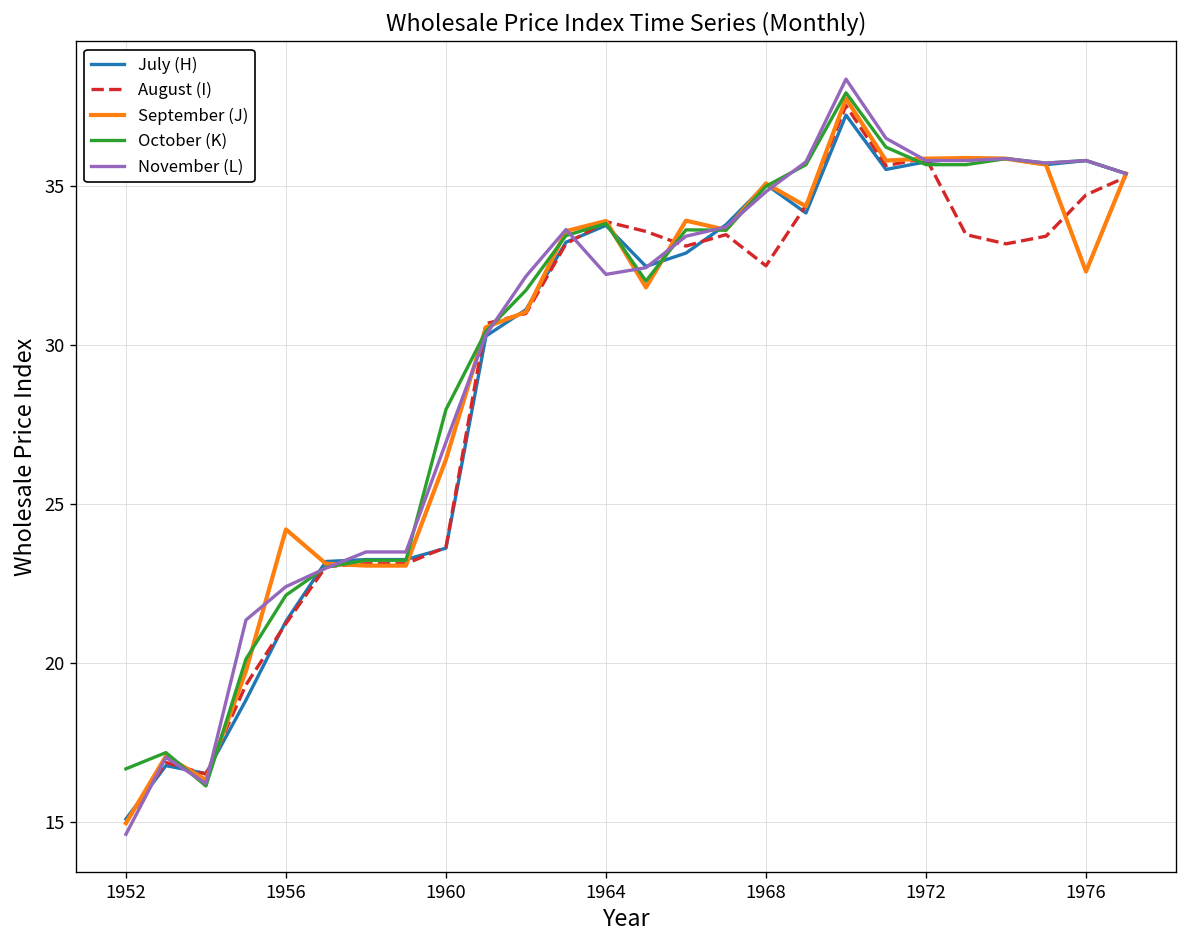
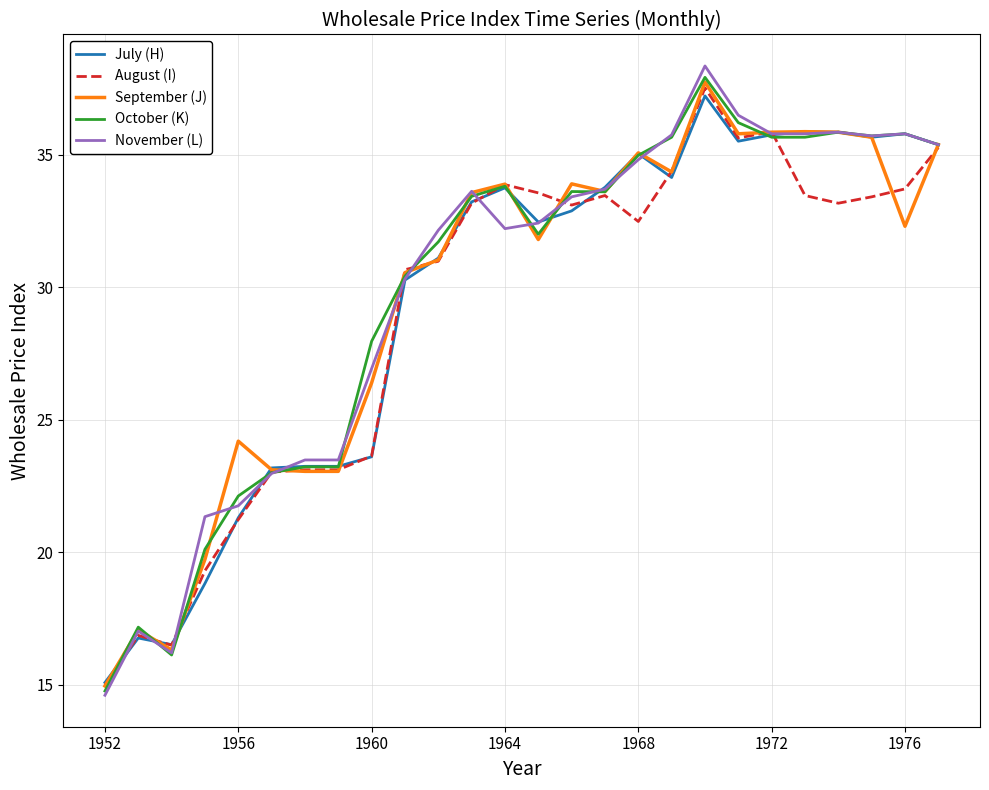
  {
    "July (H)": {
      "1952": 15.1
    },
    "August (I)": {
      "1968": 32.5,
-     "1976": 34.7
+     "1976": 33.7
    },
    "September (J)": {
      "1956": 24.2,
      "1960": 26.4,
      "1976": 32.3
    },
    "October (K)": {
-     "1952": 16.7,
+     "1952": 14.8,
      "1956": 22.1,
      "1960": 28.0
    },
    "November (L)": {
      "1952": 14.6,
-     "1956": 22.4,
+     "1956": 21.8,
      "1960": 26.9,
      "1964": 32.2,
      "1968": 34.8
    }
  }
